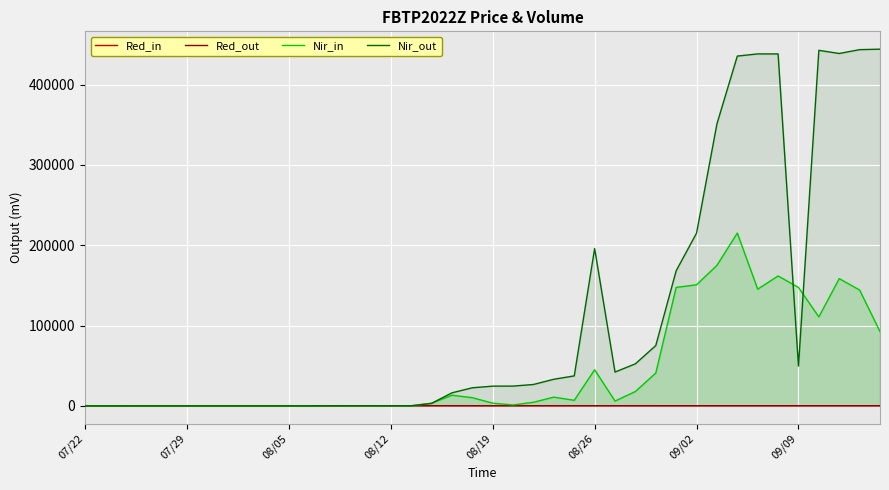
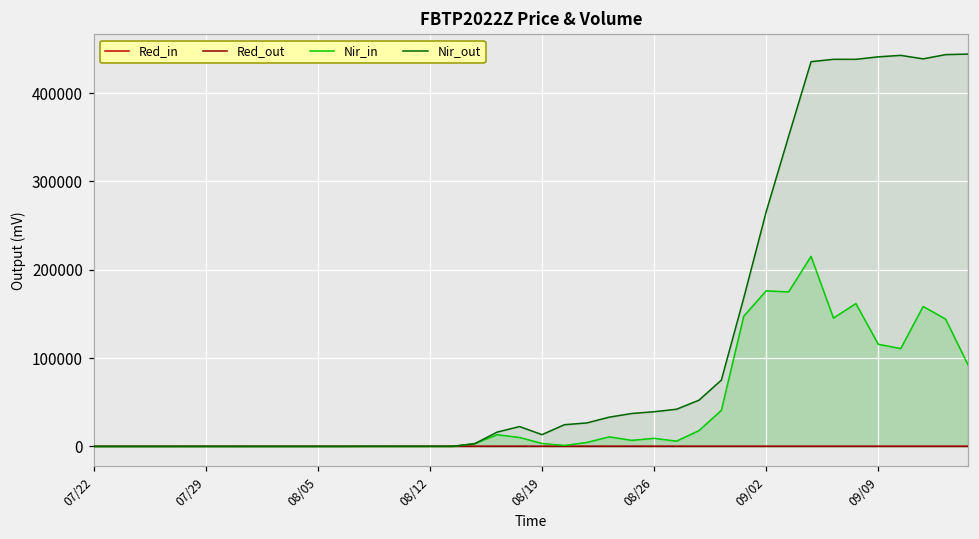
  {
    "Red_out": {
      "08/19": 0,
      "08/26": 0,
      "09/02": 0,
      "09/09": 0
    },
    "Nir_in": {
      "08/19": 0,
-     "08/26": 40000,
-     "09/02": 150000,
-     "09/09": 150000
+     "08/26": 10000,
+     "09/02": 180000,
+     "09/09": 120000
    },
    "Nir_out": {
-     "08/19": 20000,
-     "08/26": 200000,
-     "09/02": 220000,
-     "09/09": 50000
+     "08/19": 10000,
+     "08/26": 40000,
+     "09/02": 270000,
+     "09/09": 440000
    }
  }
